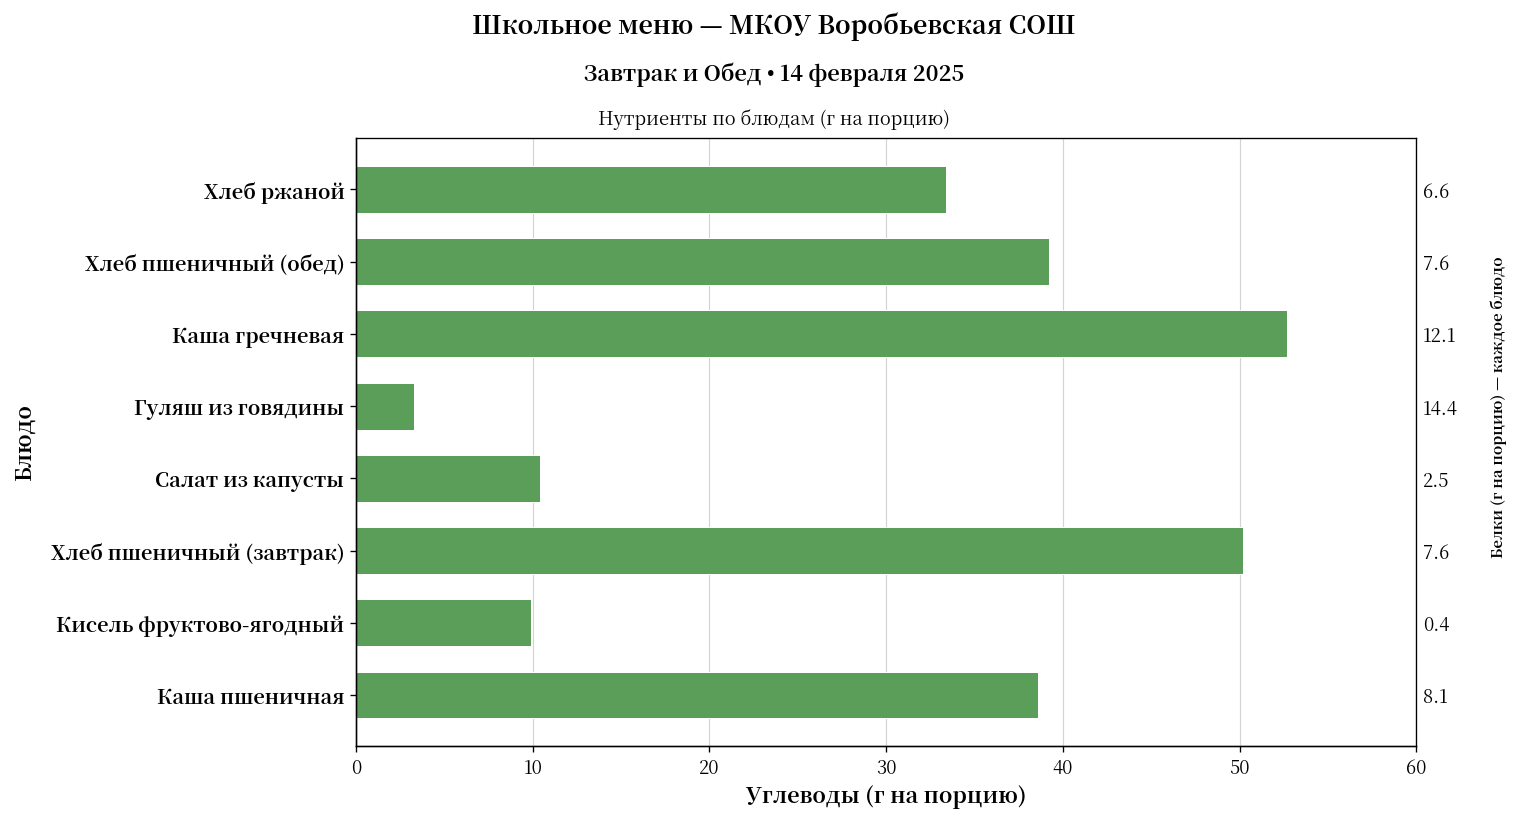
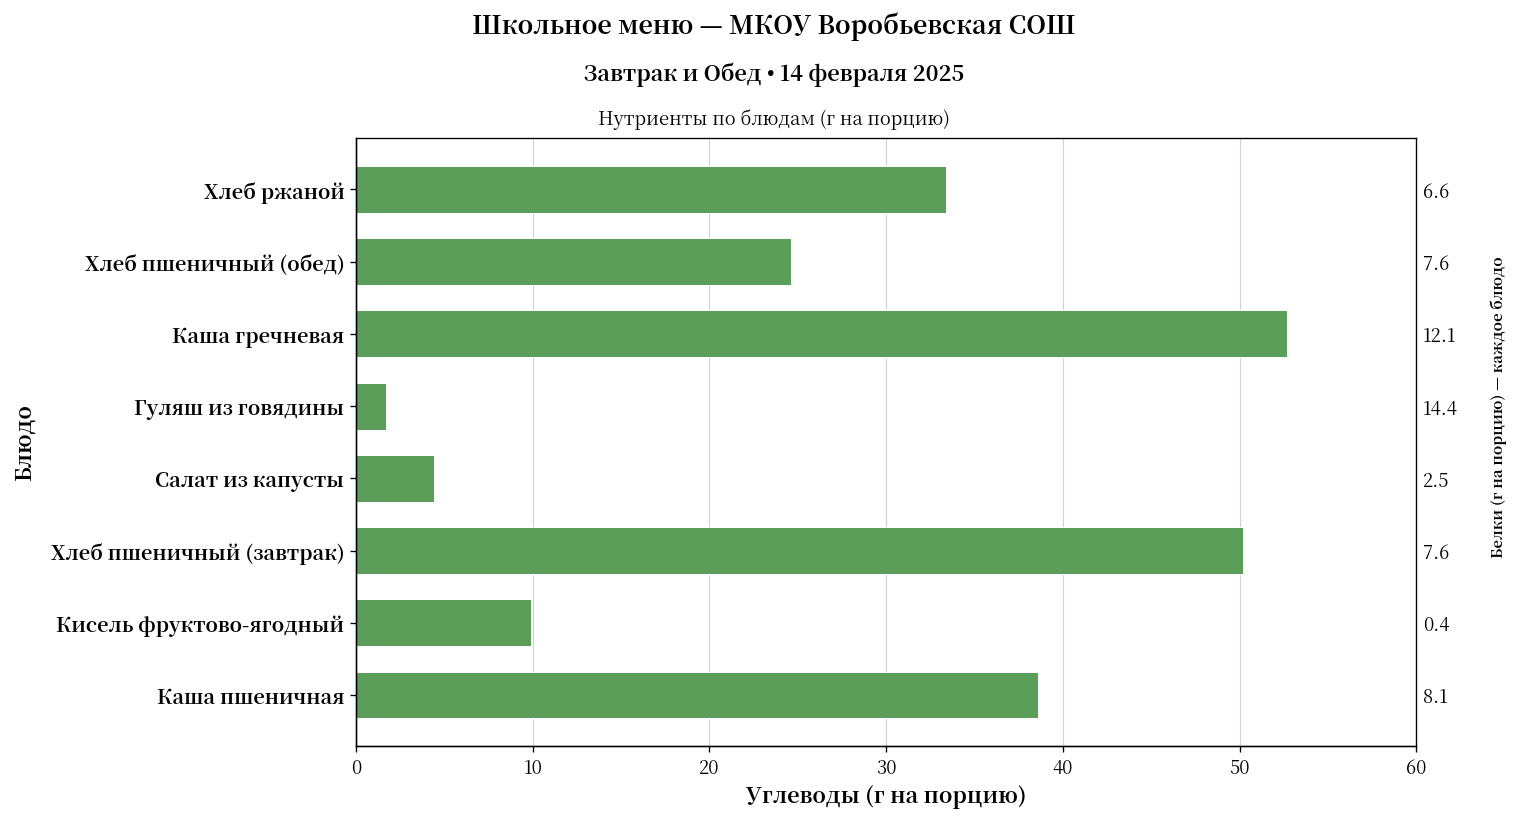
  {
    "Хлеб ржаной": 33.4,
-   "Хлеб пшеничный (обед)": 39.2,
+   "Хлеб пшеничный (обед)": 24.6,
    "Каша гречневая": 52.7,
-   "Гуляш из говядины": 3.3,
-   "Салат из капусты": 10.4,
+   "Гуляш из говядины": 1.7,
+   "Салат из капусты": 4.4,
    "Хлеб пшеничный (завтрак)": 50.2,
    "Кисель фруктово-ягодный": 9.9,
    "Каша пшеничная": 38.6
  }
